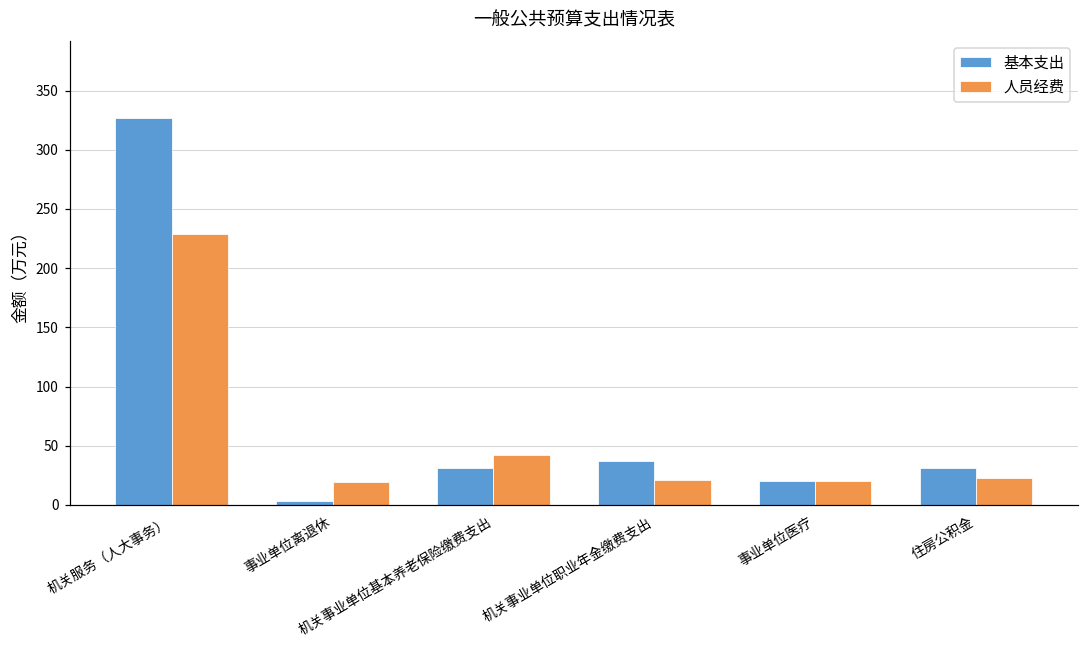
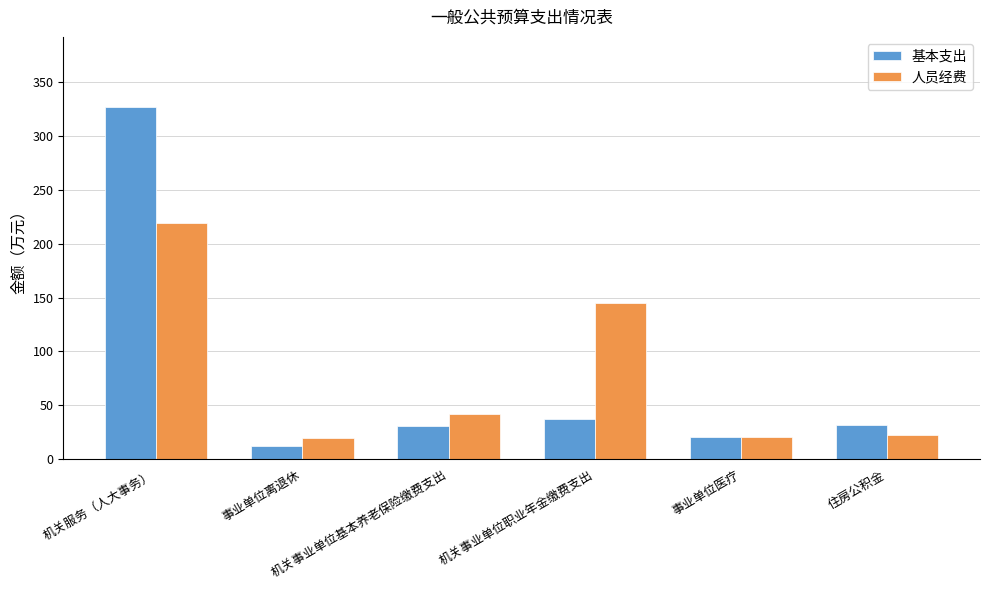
  {
    "基本支出": {
      "机关服务（人大事务）": 327,
-     "事业单位离退休": 4,
+     "事业单位离退休": 12,
      "机关事业单位基本养老保险缴费支出": 31,
      "机关事业单位职业年金缴费支出": 37,
      "事业单位医疗": 21,
      "住房公积金": 31
    },
    "人员经费": {
-     "机关服务（人大事务）": 229,
+     "机关服务（人大事务）": 219,
      "事业单位离退休": 19,
      "机关事业单位基本养老保险缴费支出": 42,
-     "机关事业单位职业年金缴费支出": 21,
+     "机关事业单位职业年金缴费支出": 145,
      "事业单位医疗": 21,
      "住房公积金": 22
    }
  }
